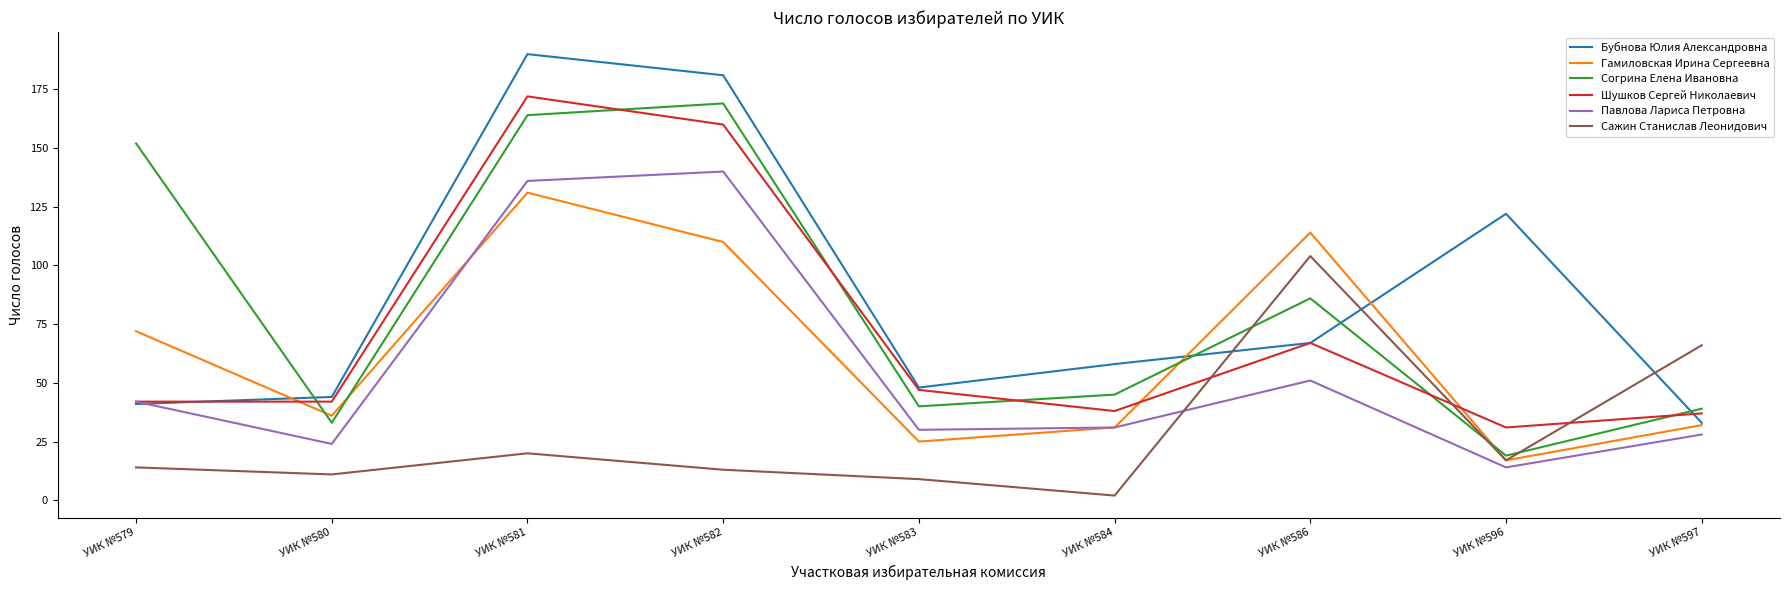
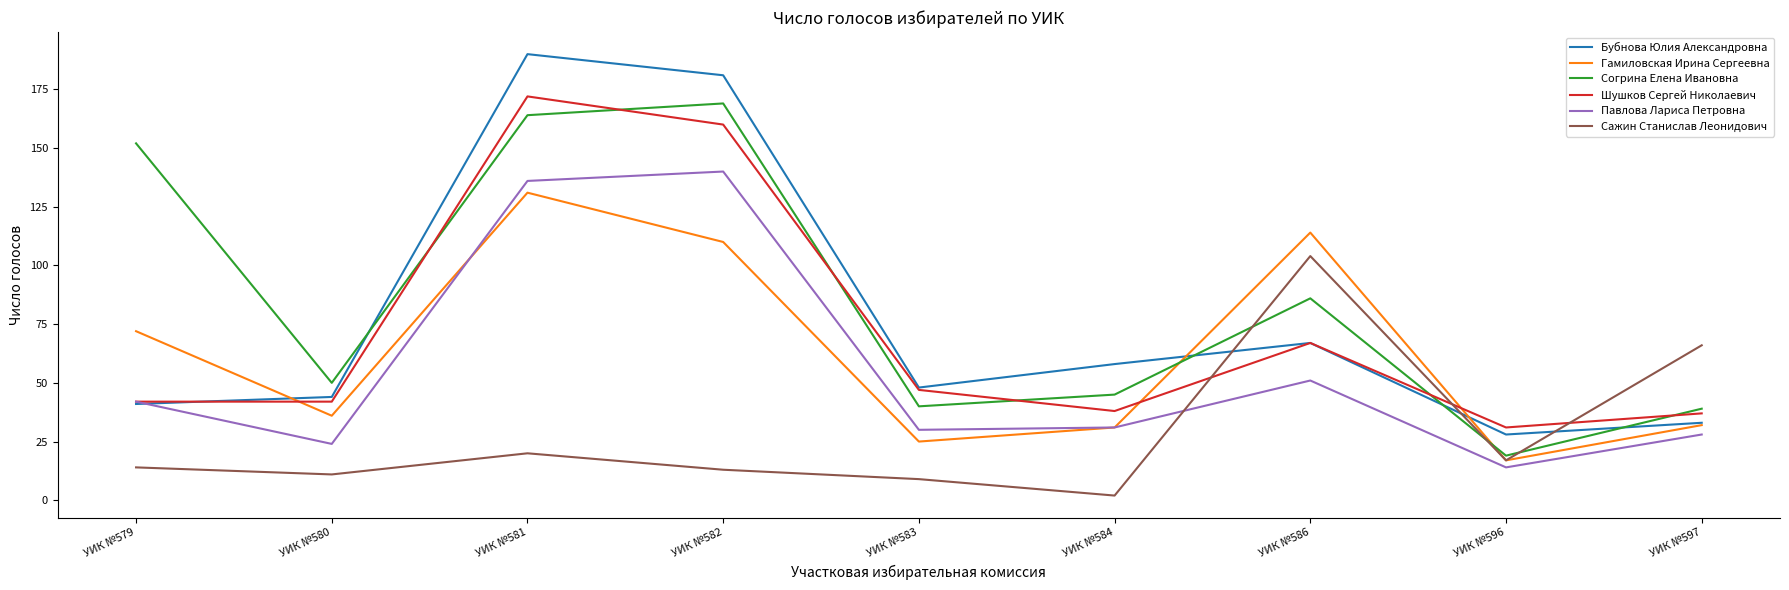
  {
    "Бубнова Юлия Александровна": {
      "УИК №580": 44,
      "УИК №581": 190,
      "УИК №582": 181,
      "УИК №584": 58,
-     "УИК №596": 122
+     "УИК №596": 28
    },
    "Гамиловская Ирина Сергеевна": {
      "УИК №579": 72,
      "УИК №580": 36,
      "УИК №581": 131,
      "УИК №582": 110,
      "УИК №583": 25,
      "УИК №586": 114
    },
    "Согрина Елена Ивановна": {
      "УИК №579": 152,
-     "УИК №580": 33,
+     "УИК №580": 50,
      "УИК №581": 164,
      "УИК №582": 169,
      "УИК №583": 40,
      "УИК №584": 45,
      "УИК №586": 86,
      "УИК №596": 19,
      "УИК №597": 39
    },
    "Шушков Сергей Николаевич": {
      "УИК №580": 42,
      "УИК №581": 172,
      "УИК №582": 160,
      "УИК №584": 38,
      "УИК №596": 31,
      "УИК №597": 37
    },
    "Павлова Лариса Петровна": {
      "УИК №580": 24,
      "УИК №581": 136,
      "УИК №582": 140,
      "УИК №583": 30,
      "УИК №586": 51,
      "УИК №596": 14,
      "УИК №597": 28
    },
    "Сажин Станислав Леонидович": {
      "УИК №579": 14,
      "УИК №580": 11,
      "УИК №581": 20,
      "УИК №582": 13,
      "УИК №583": 9,
      "УИК №584": 2,
      "УИК №586": 104,
      "УИК №597": 66
    }
  }
